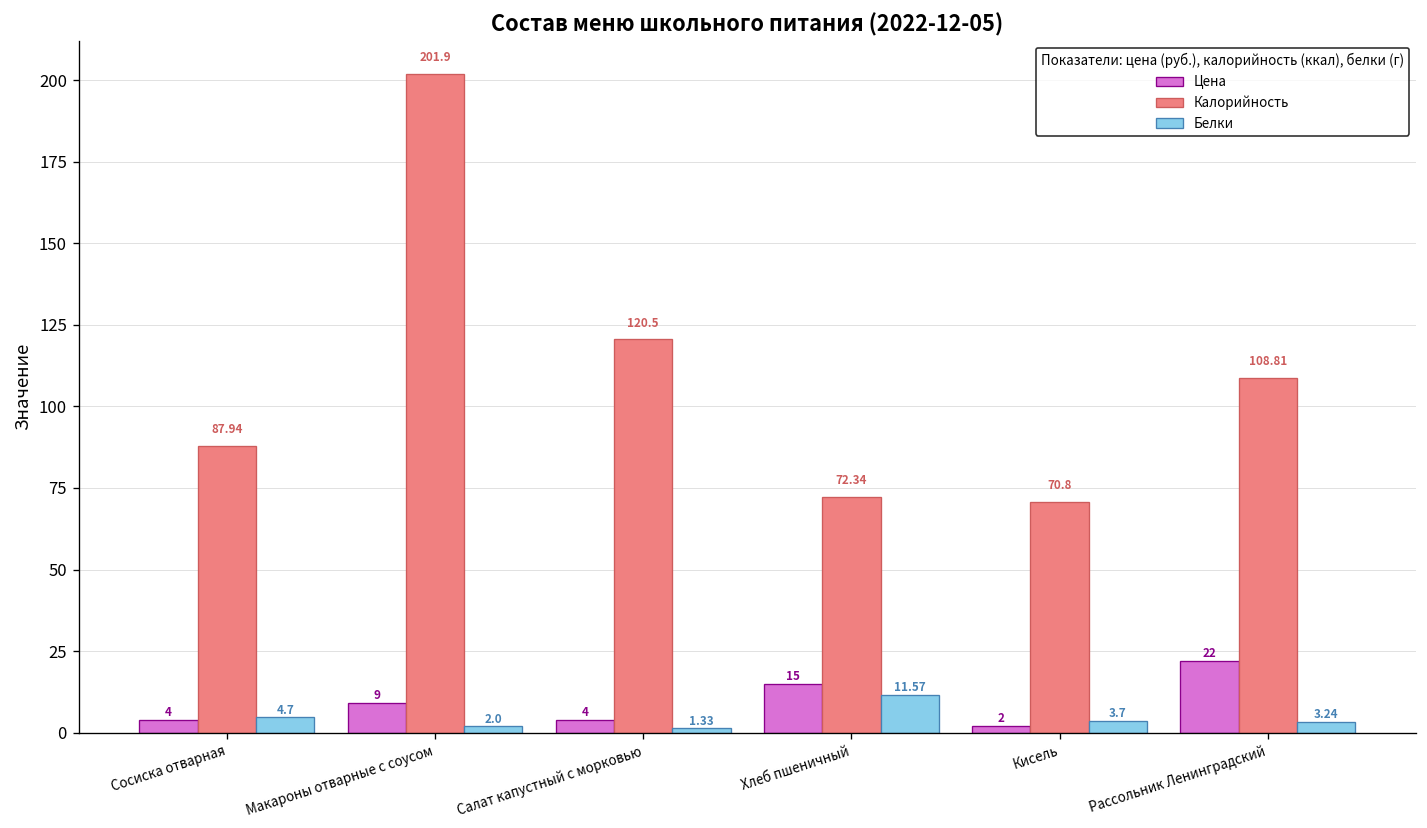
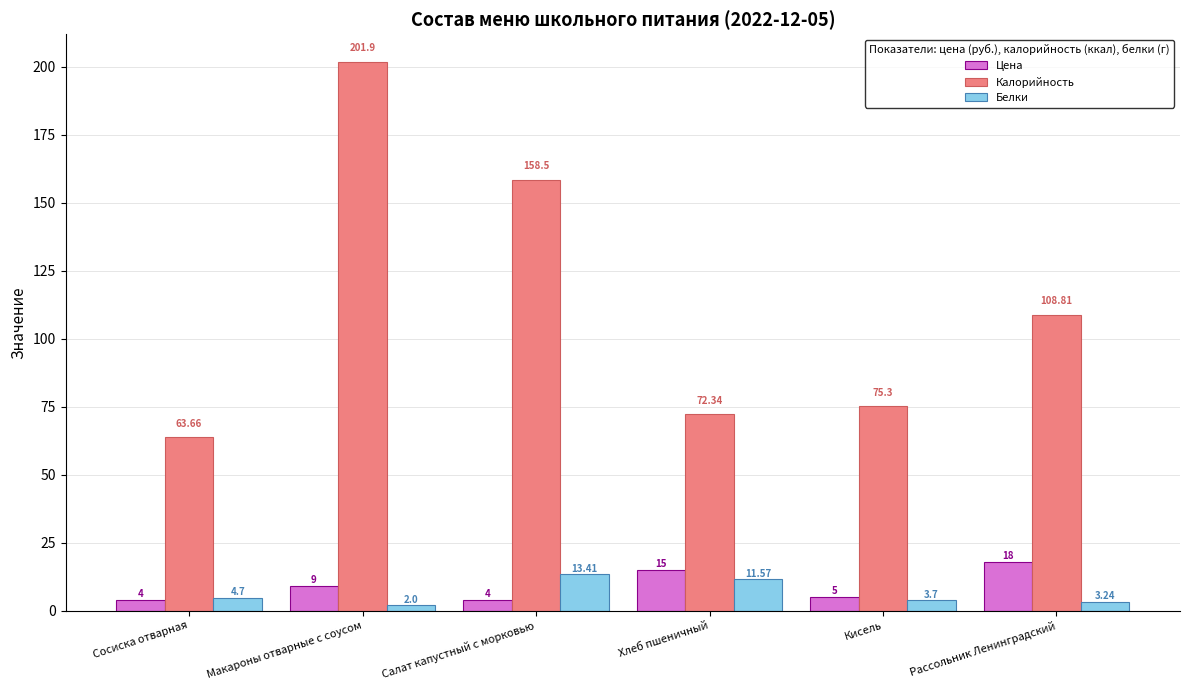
  {
    "Цена": {
      "Сосиска отварная": 4,
      "Макароны отварные с соусом": 9,
      "Салат капустный с морковью": 4,
      "Хлеб пшеничный": 15,
-     "Кисель": 2,
-     "Рассольник Ленинградский": 22
+     "Кисель": 5,
+     "Рассольник Ленинградский": 18
    },
    "Калорийность": {
-     "Сосиска отварная": 87.94,
+     "Сосиска отварная": 63.66,
      "Макароны отварные с соусом": 201.9,
-     "Салат капустный с морковью": 120.5,
+     "Салат капустный с морковью": 158.5,
      "Хлеб пшеничный": 72.34,
-     "Кисель": 70.8,
+     "Кисель": 75.3,
      "Рассольник Ленинградский": 108.81
    },
    "Белки": {
      "Сосиска отварная": 4.7,
      "Макароны отварные с соусом": 2.0,
-     "Салат капустный с морковью": 1.33,
+     "Салат капустный с морковью": 13.41,
      "Хлеб пшеничный": 11.57,
      "Кисель": 3.7,
      "Рассольник Ленинградский": 3.24
    }
  }
